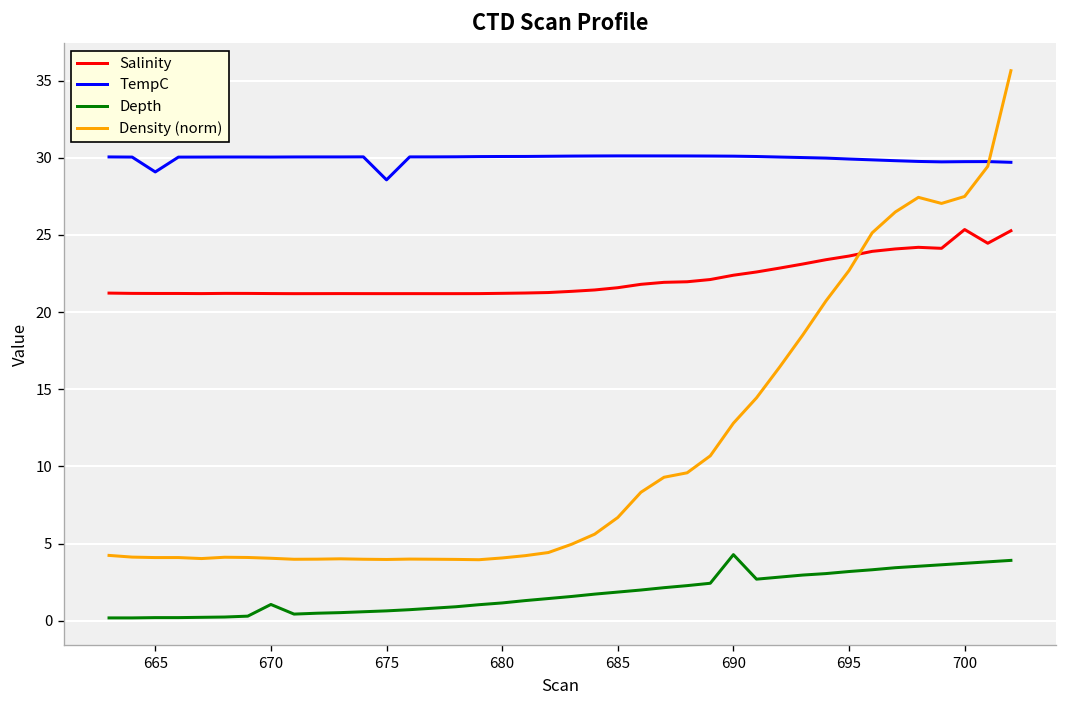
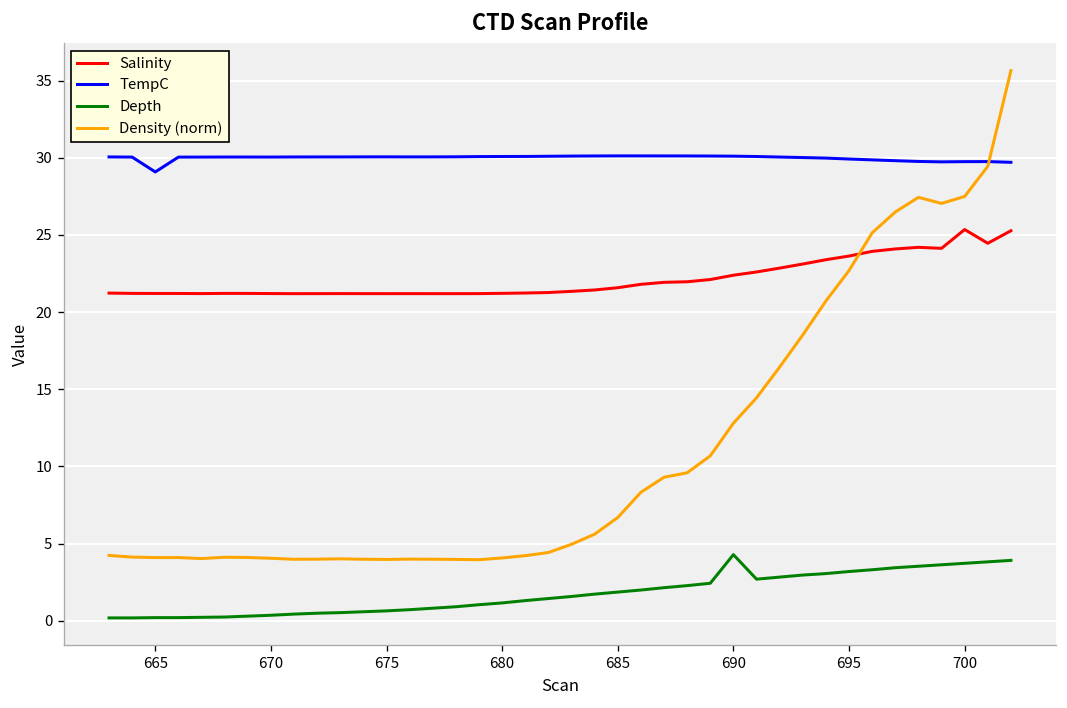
  {
    "Salinity": {
      "665": 21.2,
      "670": 21.2,
      "675": 21.2,
      "680": 21.2,
      "685": 21.6,
      "690": 22.4,
      "695": 23.6,
      "700": 25.3
    },
    "TempC": {
      "665": 29.1,
      "670": 30.0,
-     "675": 28.6,
+     "675": 30.1,
      "680": 30.1,
      "685": 30.1,
      "690": 30.1,
      "695": 29.9,
      "700": 29.7
    },
    "Depth": {
      "665": 0.2,
-     "670": 1.1,
+     "670": 0.4,
      "675": 0.6,
      "680": 1.1,
      "685": 1.9,
      "690": 4.3,
      "695": 3.2,
      "700": 3.7
    },
    "Density (norm)": {
      "665": 4.1,
      "670": 4.0,
      "675": 4.0,
      "680": 4.1,
      "685": 6.7,
      "690": 12.8,
      "695": 22.7,
      "700": 27.5
    }
  }
